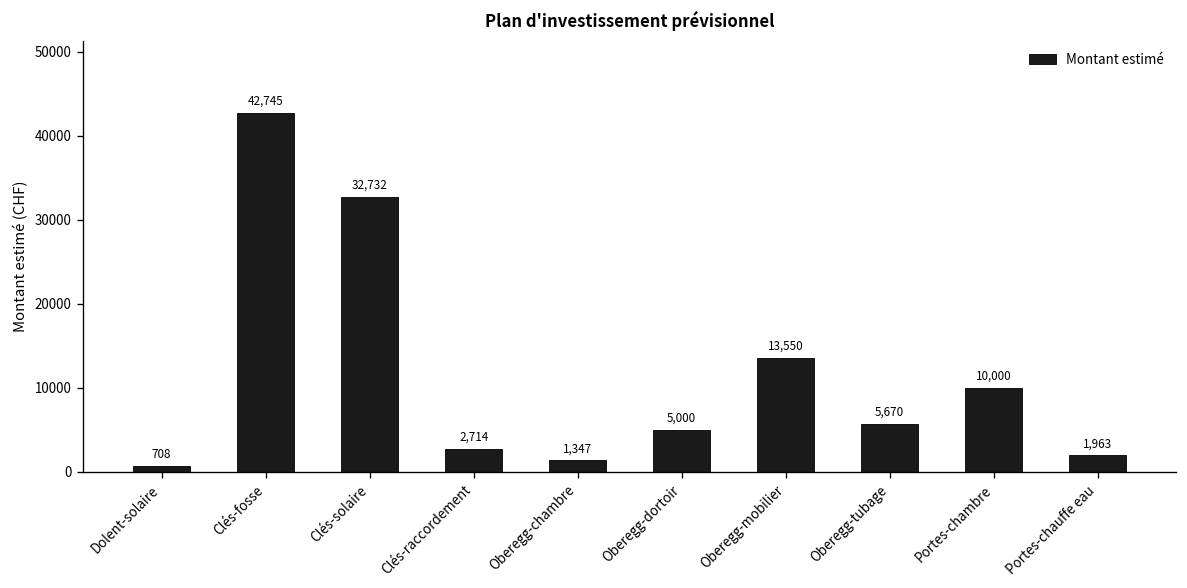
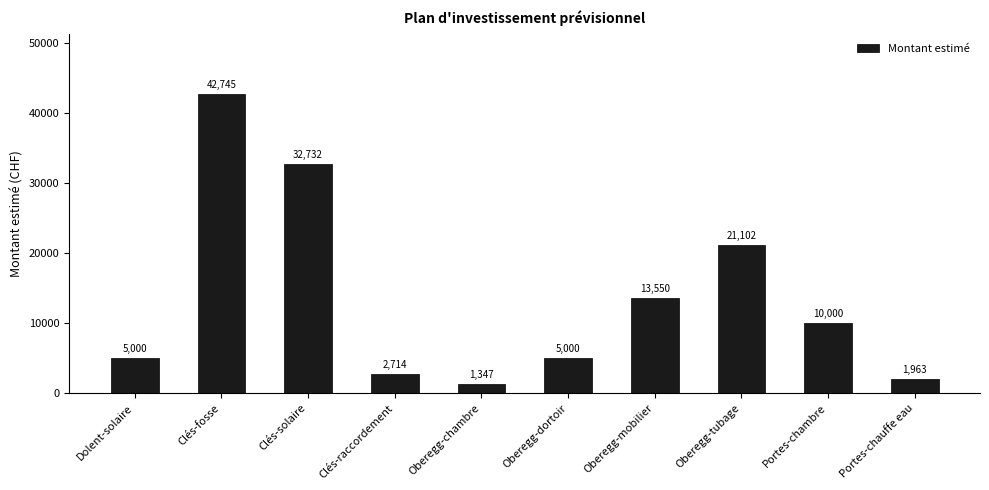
  {
-   "Dolent-solaire": "708",
+   "Dolent-solaire": "5,000",
    "Clés-fosse": "42,745",
    "Clés-raccordement": "2,714",
    "Oberegg-chambre": "1,347",
    "Oberegg-dortoir": "5,000",
    "Oberegg-mobilier": "13,550",
-   "Oberegg-tubage": "5,670",
+   "Oberegg-tubage": "21,102",
    "Portes-chambre": "10,000",
    "Portes-chauffe eau": "1,963"
  }
